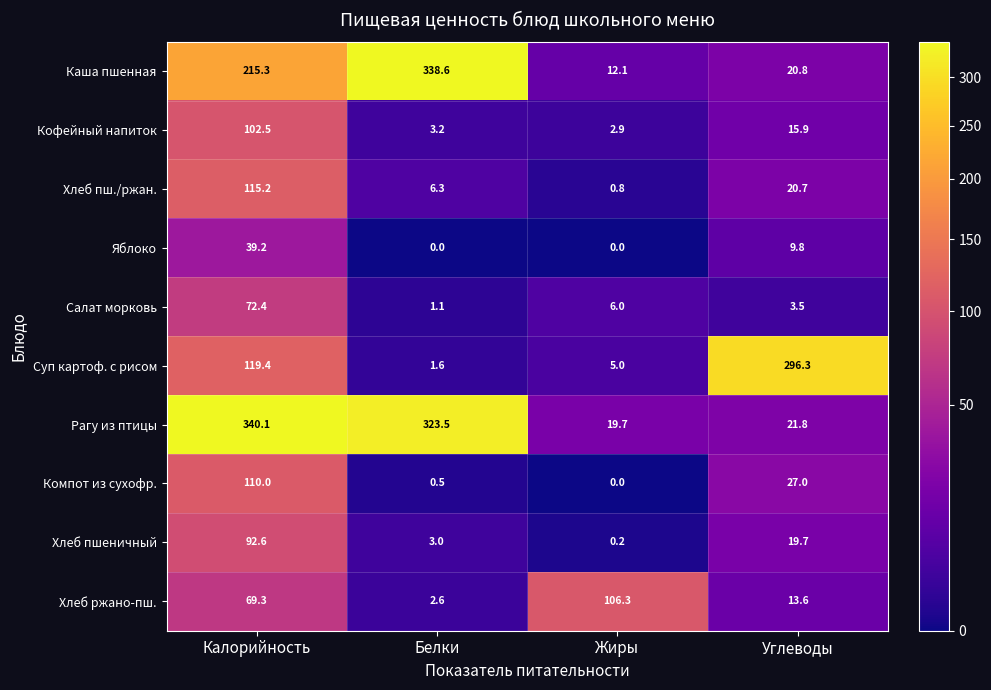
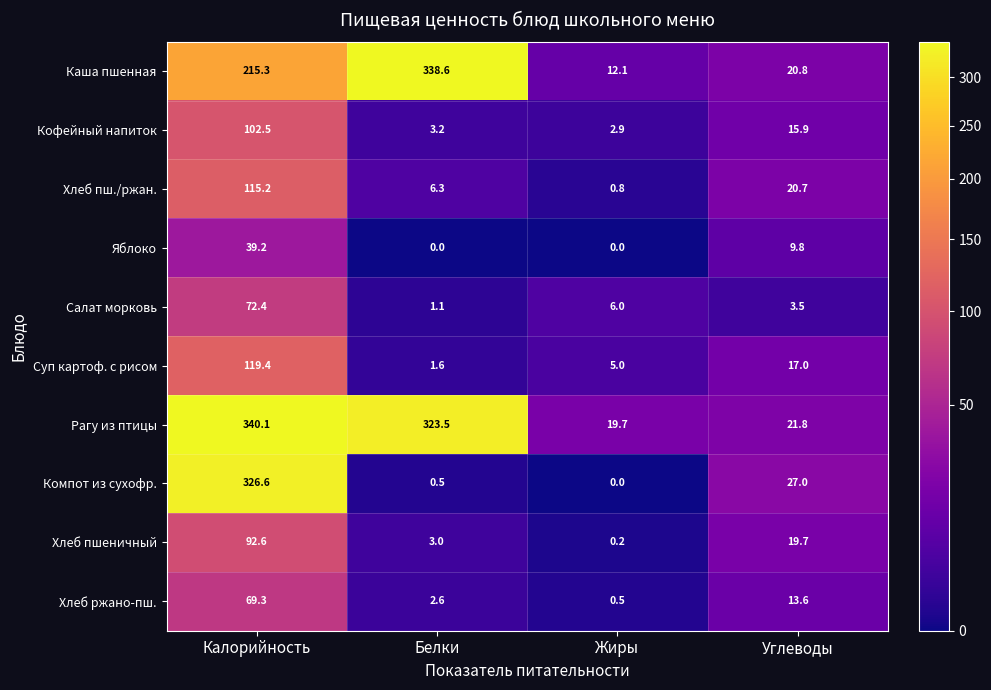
  {
    "Каша пшенная": {
      "Калорийность": 215.3,
      "Белки": 338.6,
      "Жиры": 12.1,
      "Углеводы": 20.8
    },
    "Кофейный напиток": {
      "Калорийность": 102.5,
      "Белки": 3.2,
      "Жиры": 2.9,
      "Углеводы": 15.9
    },
    "Хлеб пш./ржан.": {
      "Калорийность": 115.2,
      "Белки": 6.3,
      "Жиры": 0.8,
      "Углеводы": 20.7
    },
    "Яблоко": {
      "Калорийность": 39.2,
      "Белки": 0.0,
      "Жиры": 0.0,
      "Углеводы": 9.8
    },
    "Салат морковь": {
      "Калорийность": 72.4,
      "Белки": 1.1,
      "Жиры": 6.0,
      "Углеводы": 3.5
    },
    "Суп картоф. с рисом": {
      "Калорийность": 119.4,
      "Белки": 1.6,
      "Жиры": 5.0,
-     "Углеводы": 296.3
+     "Углеводы": 17.0
    },
    "Рагу из птицы": {
      "Калорийность": 340.1,
      "Белки": 323.5,
      "Жиры": 19.7,
      "Углеводы": 21.8
    },
    "Компот из сухофр.": {
-     "Калорийность": 110.0,
+     "Калорийность": 326.6,
      "Белки": 0.5,
      "Жиры": 0.0,
      "Углеводы": 27.0
    },
    "Хлеб пшеничный": {
      "Калорийность": 92.6,
      "Белки": 3.0,
      "Жиры": 0.2,
      "Углеводы": 19.7
    },
    "Хлеб ржано-пш.": {
      "Калорийность": 69.3,
      "Белки": 2.6,
-     "Жиры": 106.3,
+     "Жиры": 0.5,
      "Углеводы": 13.6
    }
  }
